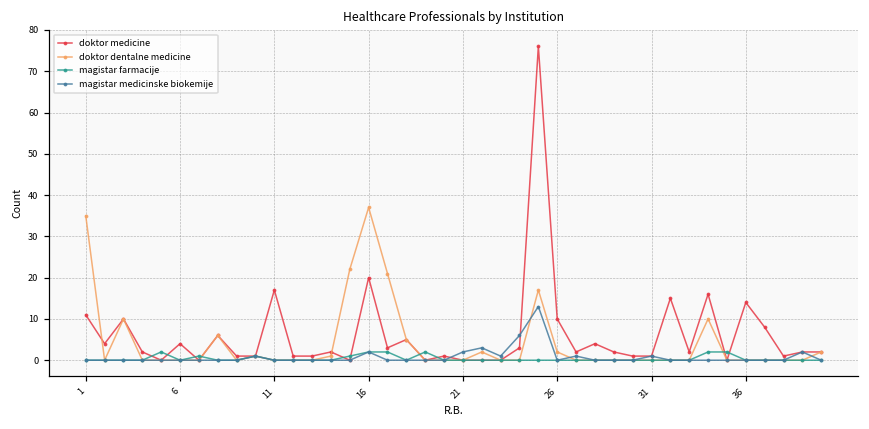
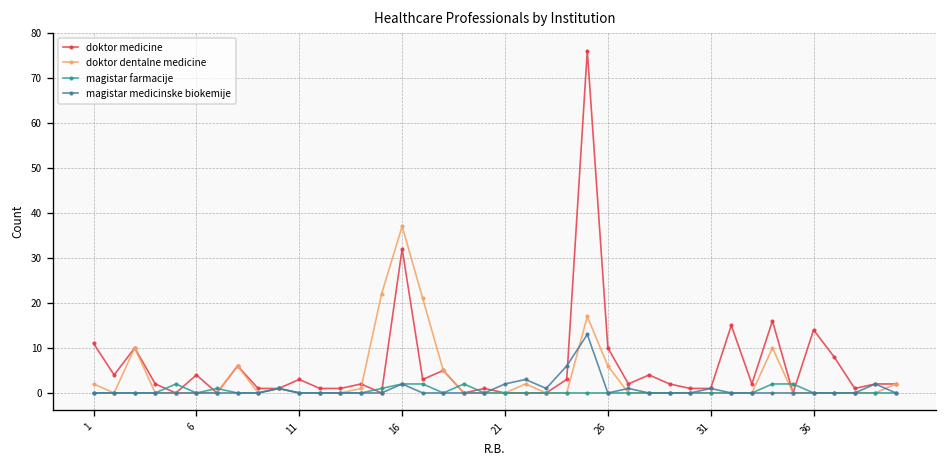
  {
    "doktor medicine": {
      "1": 11,
      "6": 4,
-     "11": 17,
-     "16": 20,
+     "11": 3,
+     "16": 32,
      "26": 10,
      "36": 14
    },
    "doktor dentalne medicine": {
-     "1": 35,
+     "1": 2,
      "16": 37,
-     "26": 2
+     "26": 6
    }
  }
